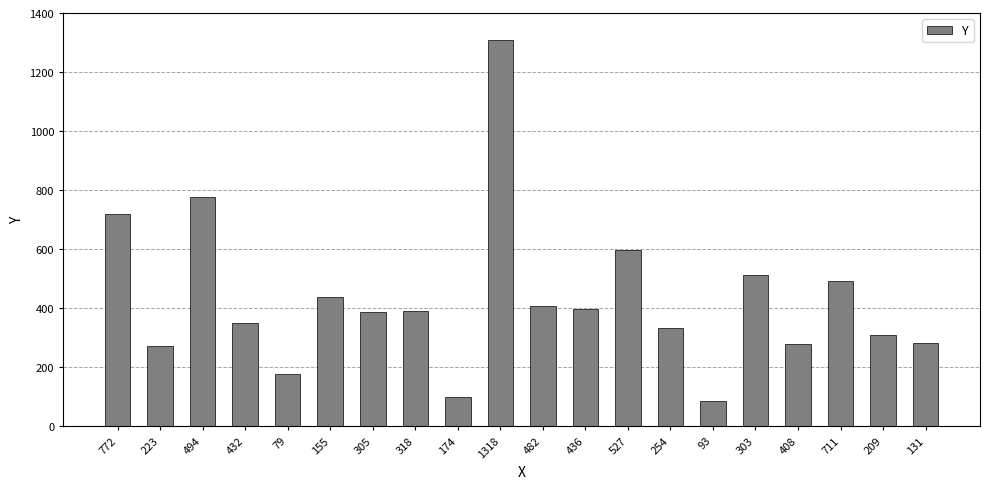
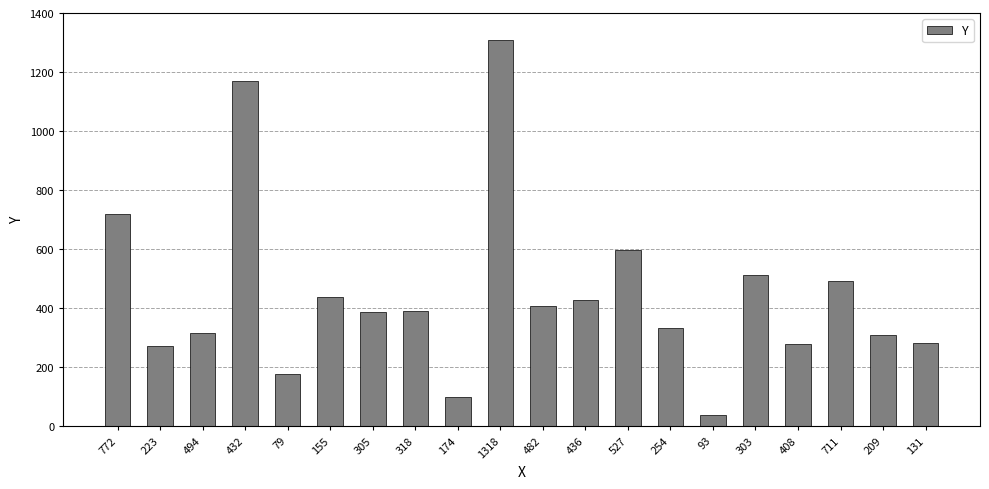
  {
    "772": 720,
    "223": 270,
-   "494": 780,
-   "432": 350,
+   "494": 310,
+   "432": 1170,
    "79": 180,
    "155": 440,
    "305": 390,
    "318": 390,
    "174": 100,
    "1318": 1310,
    "482": 410,
-   "436": 400,
+   "436": 430,
    "527": 600,
    "254": 330,
-   "93": 80,
+   "93": 40,
    "303": 510,
    "408": 280,
    "711": 490,
    "209": 310,
    "131": 280
  }
